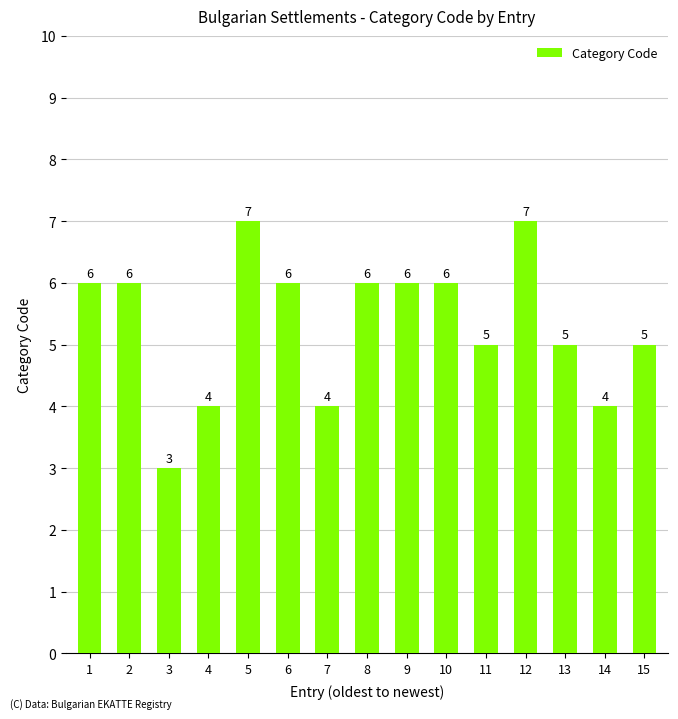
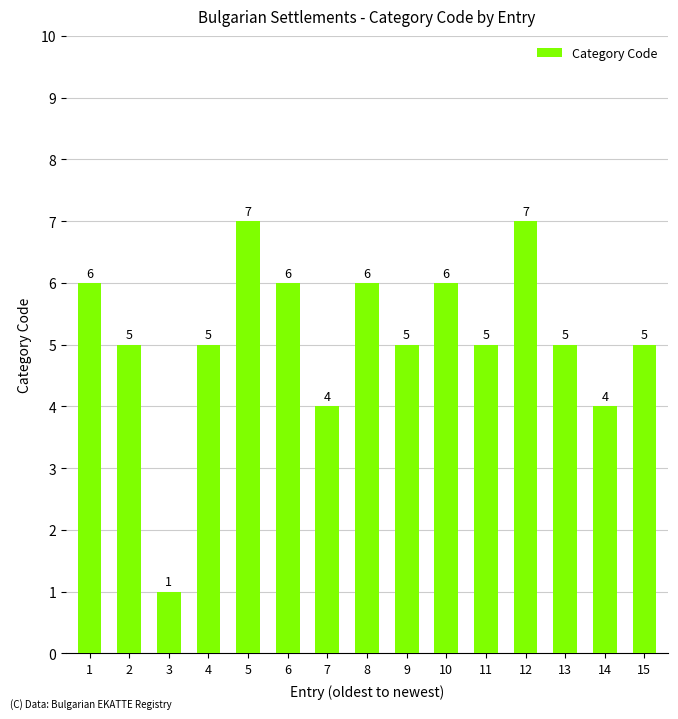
  {
    "1": 6,
-   "2": 6,
-   "3": 3,
-   "4": 4,
+   "2": 5,
+   "3": 1,
+   "4": 5,
    "5": 7,
    "6": 6,
    "7": 4,
    "8": 6,
-   "9": 6,
+   "9": 5,
    "10": 6,
    "11": 5,
    "12": 7,
    "13": 5,
    "14": 4,
    "15": 5
  }
